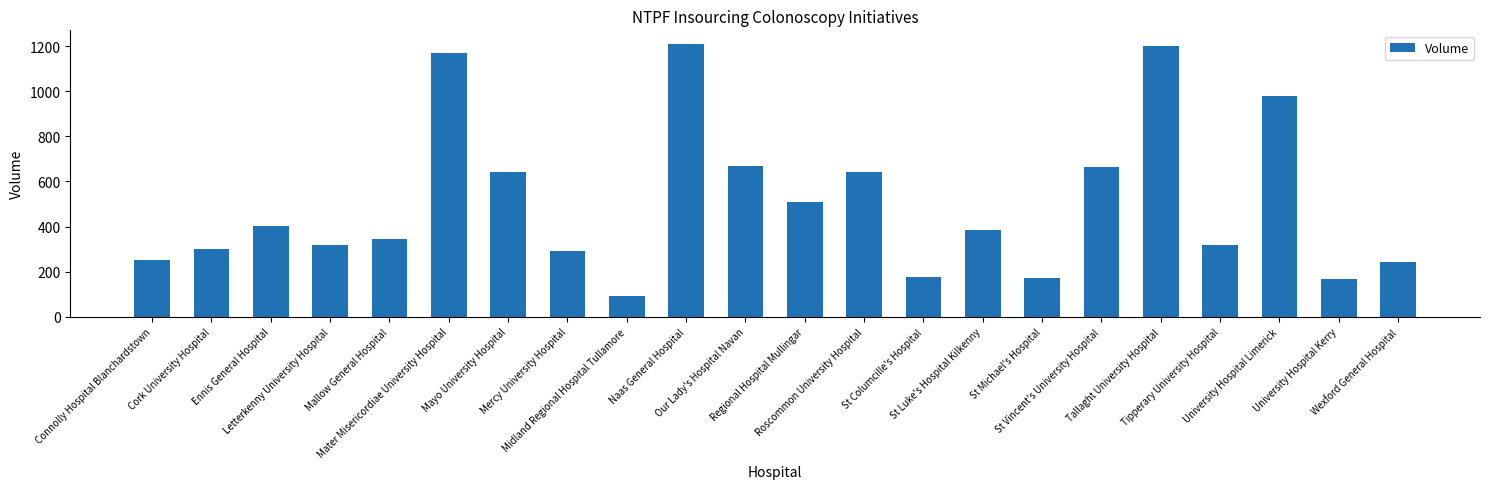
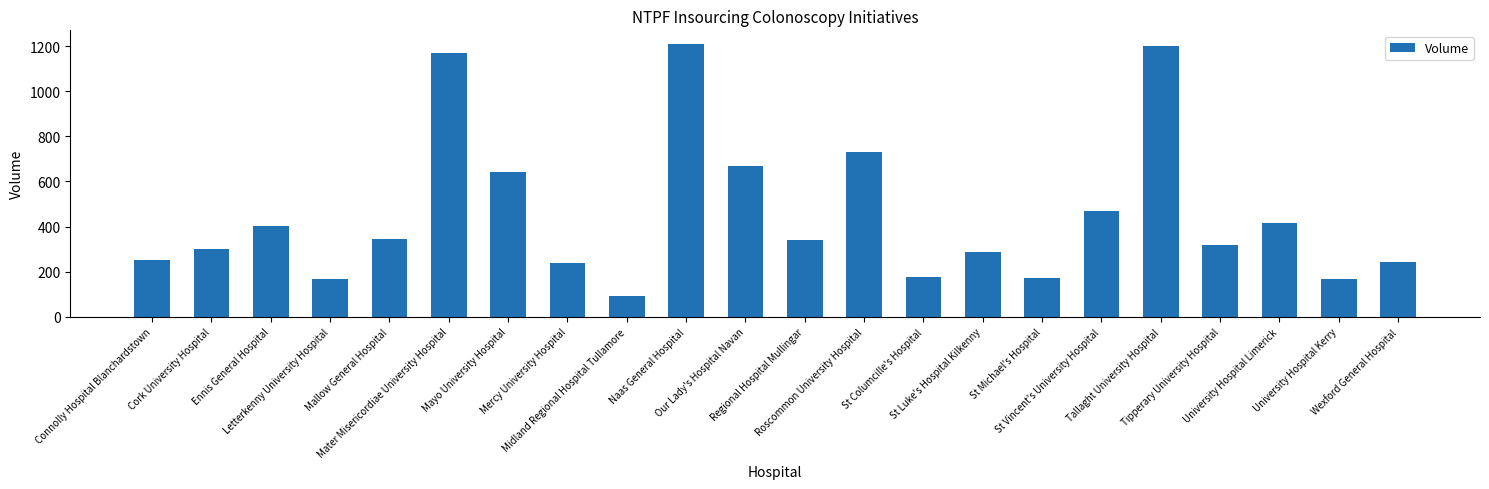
  {
    "Connolly Hospital Blanchardstown": 250,
    "Cork University Hospital": 300,
    "Ennis General Hospital": 400,
-   "Letterkenny University Hospital": 320,
+   "Letterkenny University Hospital": 170,
    "Mallow General Hospital": 350,
    "Mater Misericordiae University Hospital": 1170,
    "Mayo University Hospital": 640,
-   "Mercy University Hospital": 290,
+   "Mercy University Hospital": 240,
    "Midland Regional Hospital Tullamore": 90,
    "Naas General Hospital": 1210,
    "Our Lady's Hospital Navan": 670,
-   "Regional Hospital Mullingar": 510,
-   "Roscommon University Hospital": 640,
+   "Regional Hospital Mullingar": 340,
+   "Roscommon University Hospital": 730,
    "St Columcille's Hospital": 180,
-   "St Luke's Hospital Kilkenny": 390,
+   "St Luke's Hospital Kilkenny": 290,
    "St Michael's Hospital": 170,
-   "St Vincent's University Hospital": 670,
+   "St Vincent's University Hospital": 470,
    "Tallaght University Hospital": 1200,
    "Tipperary University Hospital": 320,
-   "University Hospital Limerick": 980,
+   "University Hospital Limerick": 420,
    "University Hospital Kerry": 170,
    "Wexford General Hospital": 250
  }
